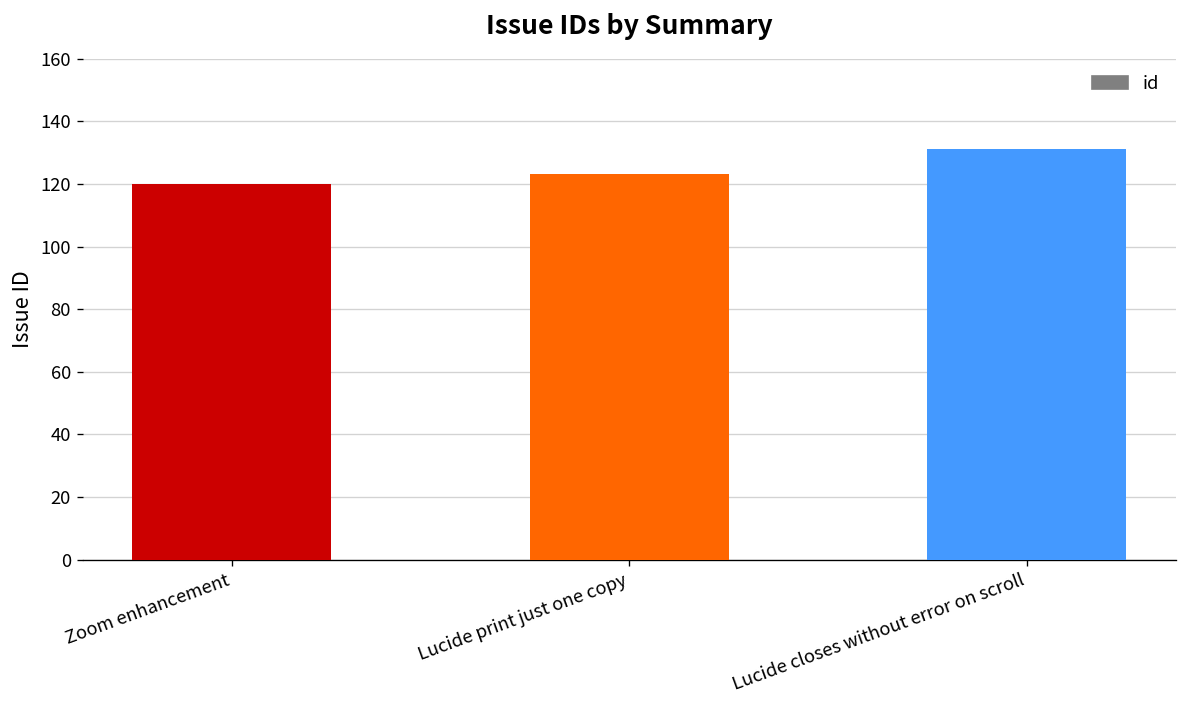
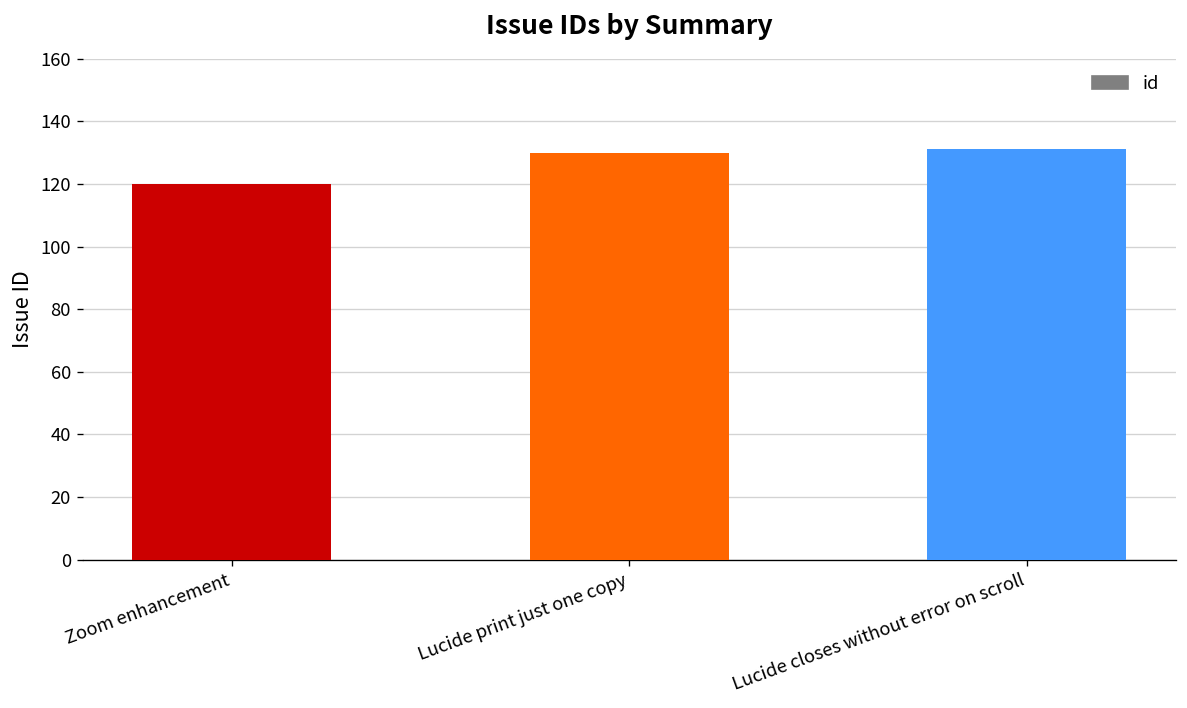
  {
    "Zoom enhancement": 120,
-   "Lucide print just one copy": 123,
+   "Lucide print just one copy": 130,
    "Lucide closes without error on scroll": 131
  }
